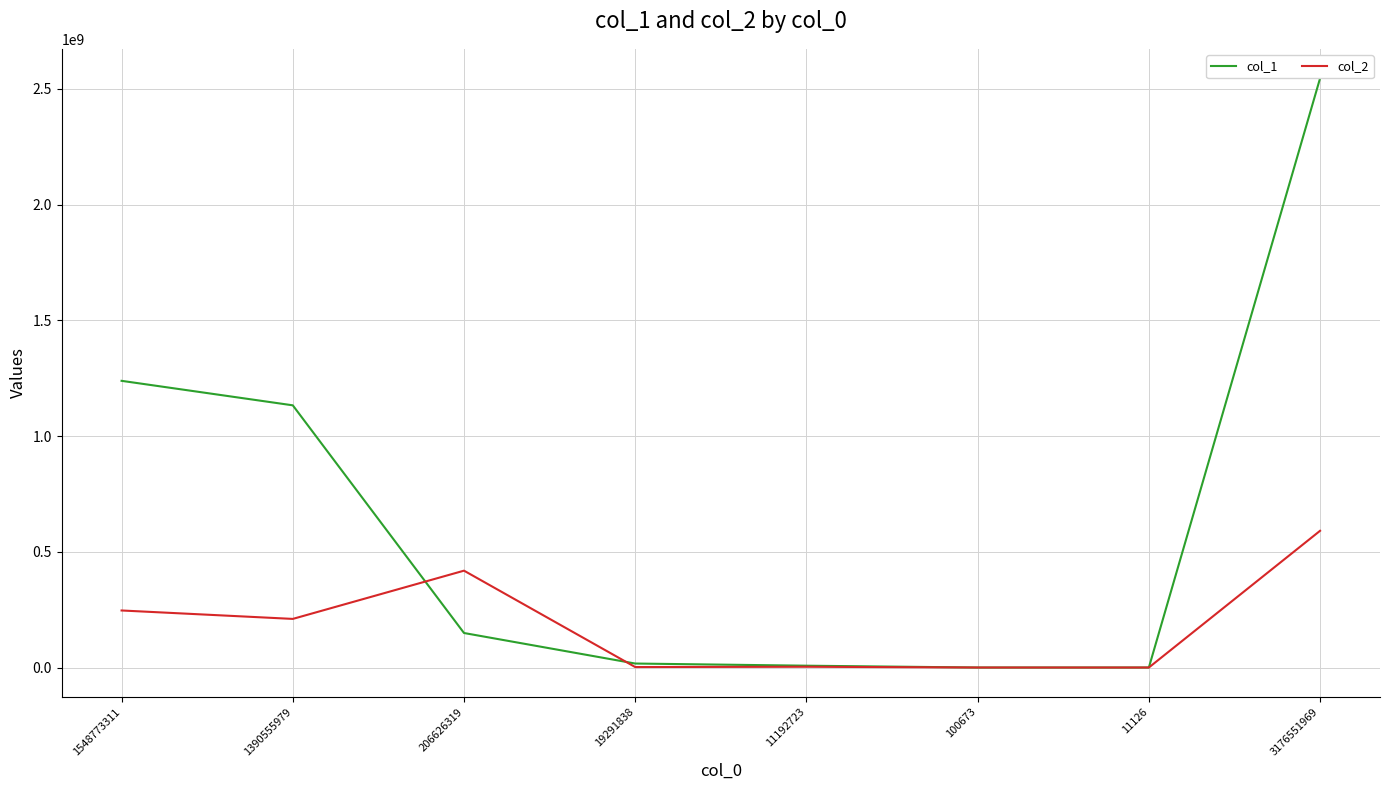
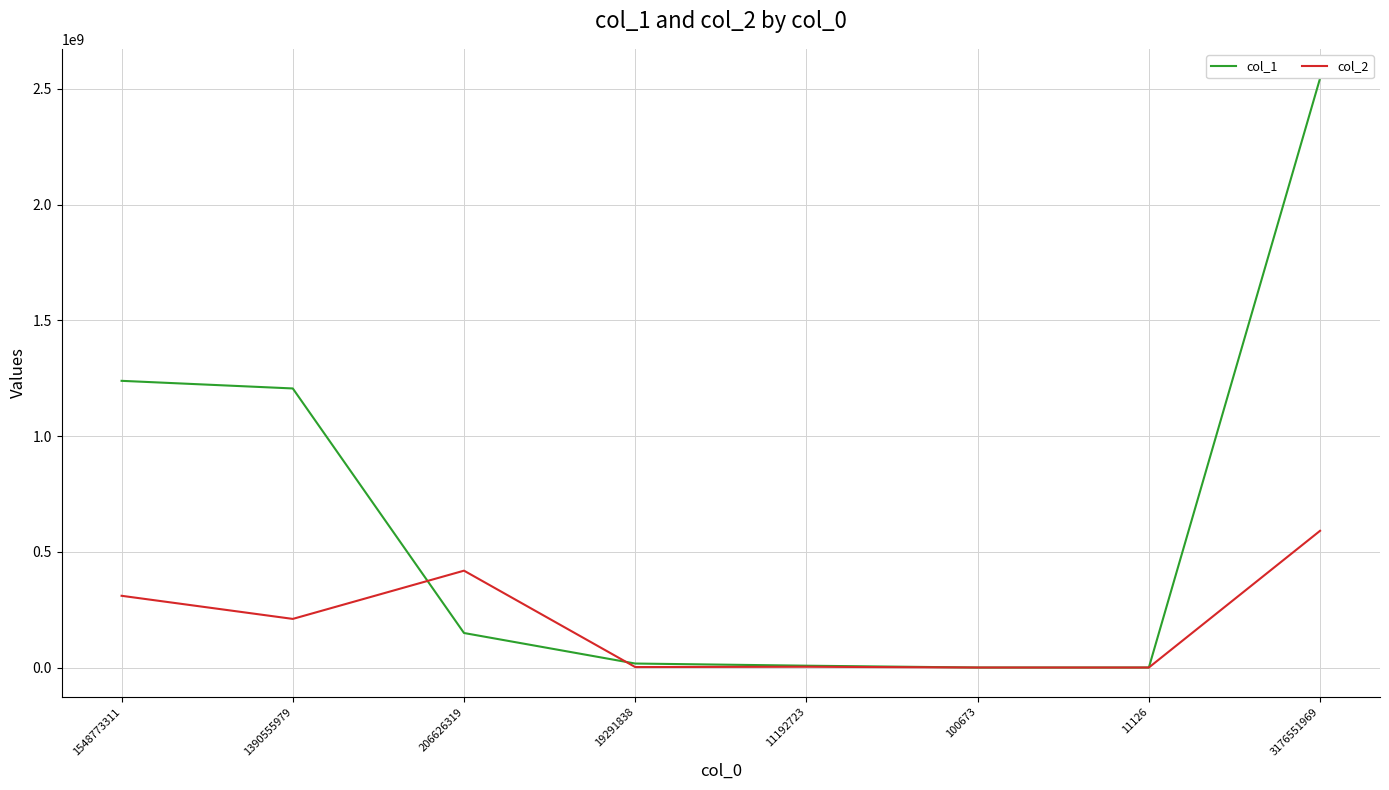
  {
    "col_1": {
      "1548773311": 1240000000,
-     "1390555979": 1130000000,
+     "1390555979": 1210000000,
      "206626319": 150000000,
      "19291838": 20000000,
      "3176551969": 2550000000
    },
    "col_2": {
-     "1548773311": 250000000,
+     "1548773311": 310000000,
      "1390555979": 210000000,
      "206626319": 420000000,
      "19291838": 0,
      "3176551969": 590000000
    }
  }
